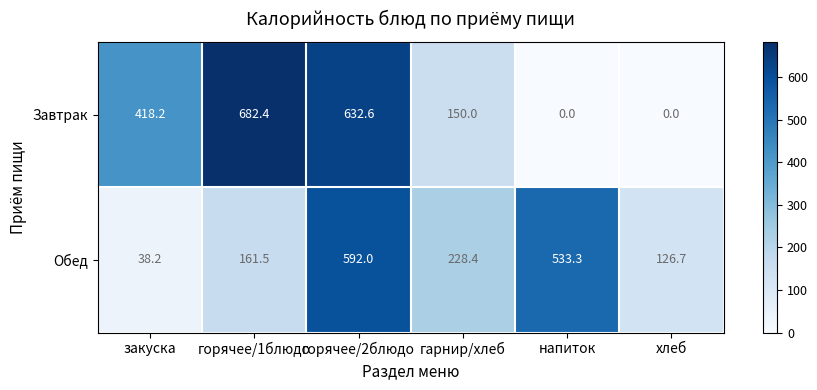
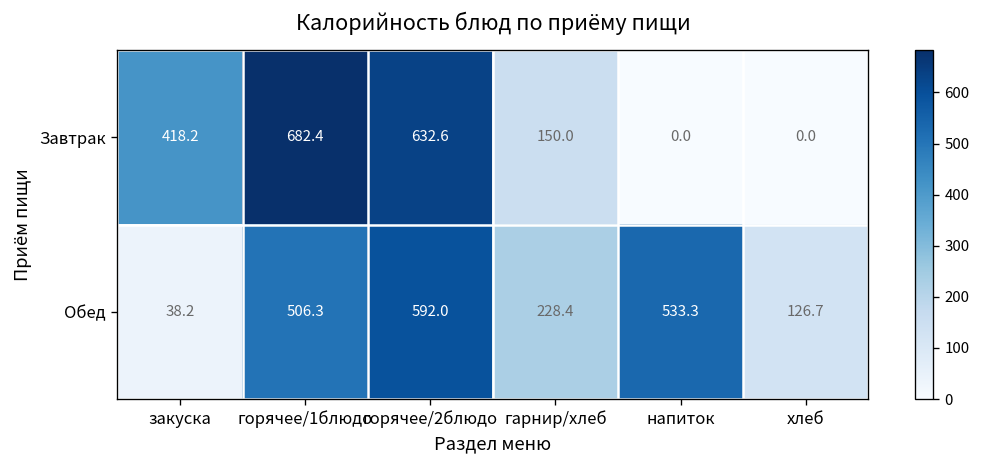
  {
    "Завтрак": {
      "закуска": 418.2,
      "горячее/1блюдо": 682.4,
      "горячее/2блюдо": 632.6,
      "гарнир/хлеб": 150.0,
      "напиток": 0.0,
      "хлеб": 0.0
    },
    "Обед": {
      "закуска": 38.2,
-     "горячее/1блюдо": 161.5,
+     "горячее/1блюдо": 506.3,
      "горячее/2блюдо": 592.0,
      "гарнир/хлеб": 228.4,
      "напиток": 533.3,
      "хлеб": 126.7
    }
  }
